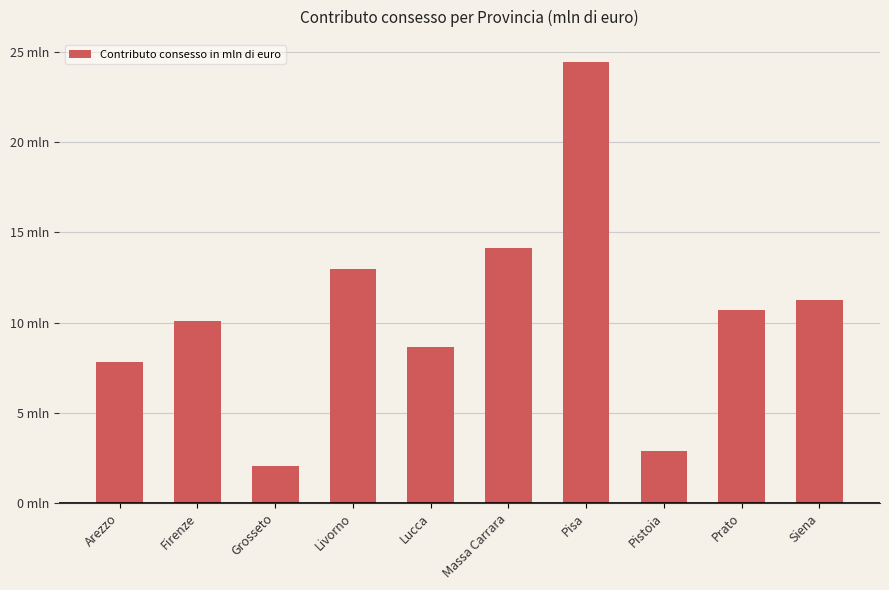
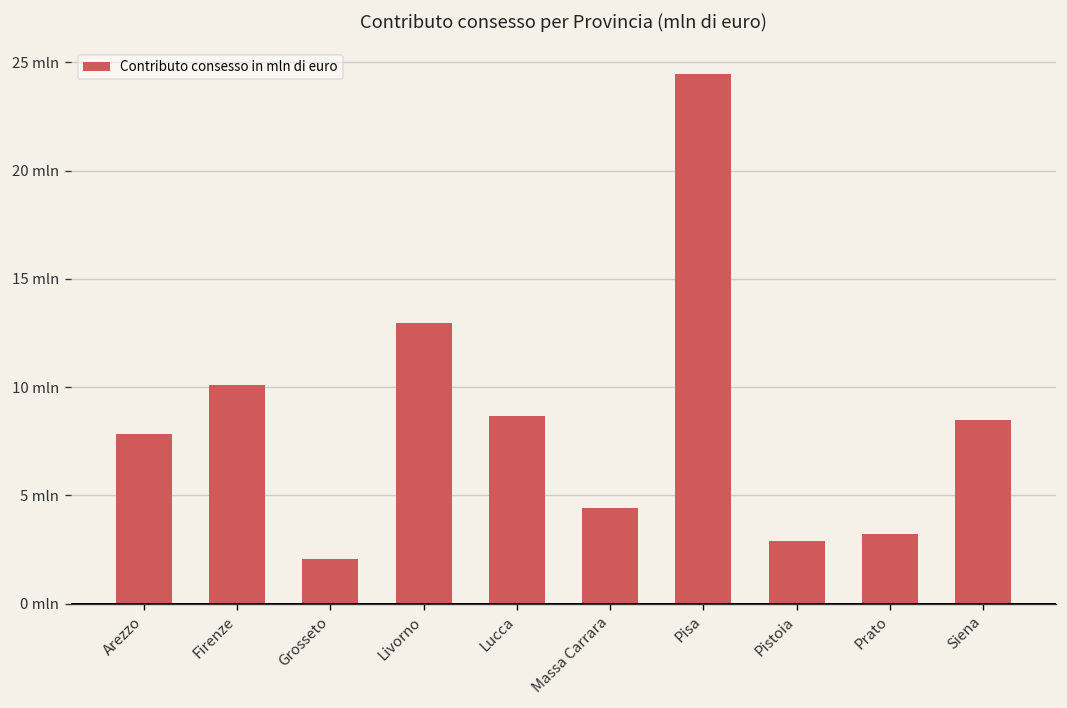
  {
    "Arezzo": "7.8 mln",
    "Firenze": "10.1 mln",
    "Grosseto": "2.1 mln",
    "Livorno": "13.0 mln",
    "Lucca": "8.7 mln",
-   "Massa Carrara": "14.2 mln",
+   "Massa Carrara": "4.4 mln",
    "Pisa": "24.5 mln",
    "Pistoia": "2.9 mln",
-   "Prato": "10.7 mln",
-   "Siena": "11.3 mln"
+   "Prato": "3.2 mln",
+   "Siena": "8.5 mln"
  }
